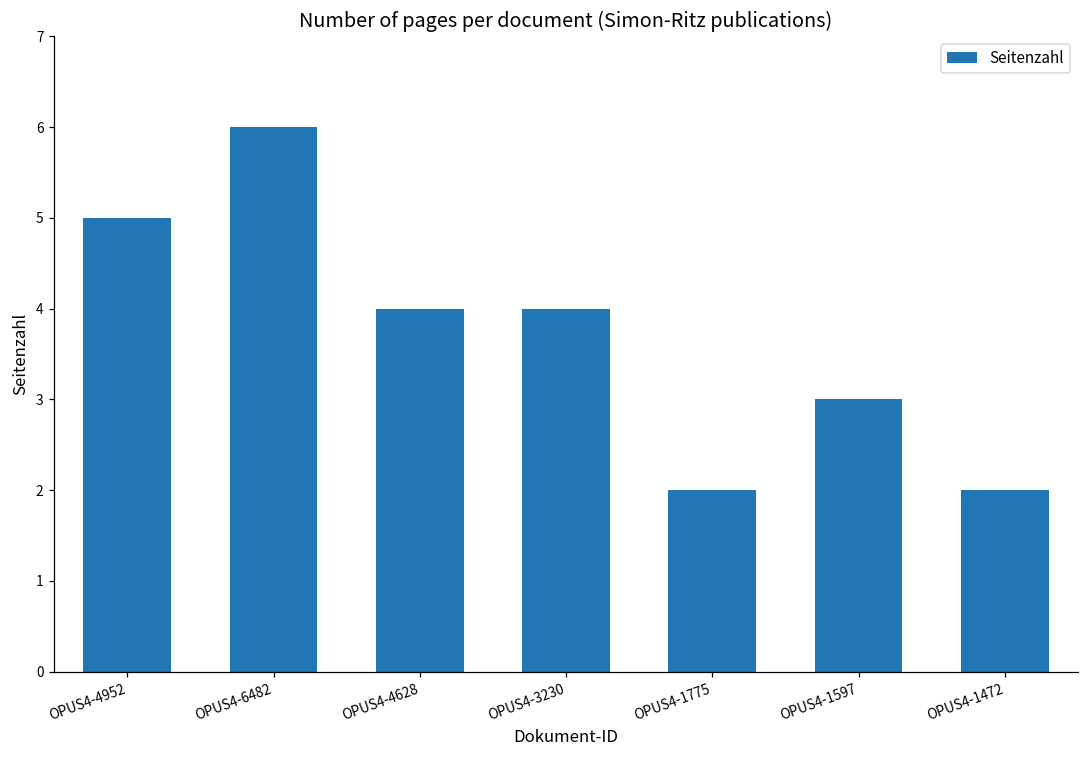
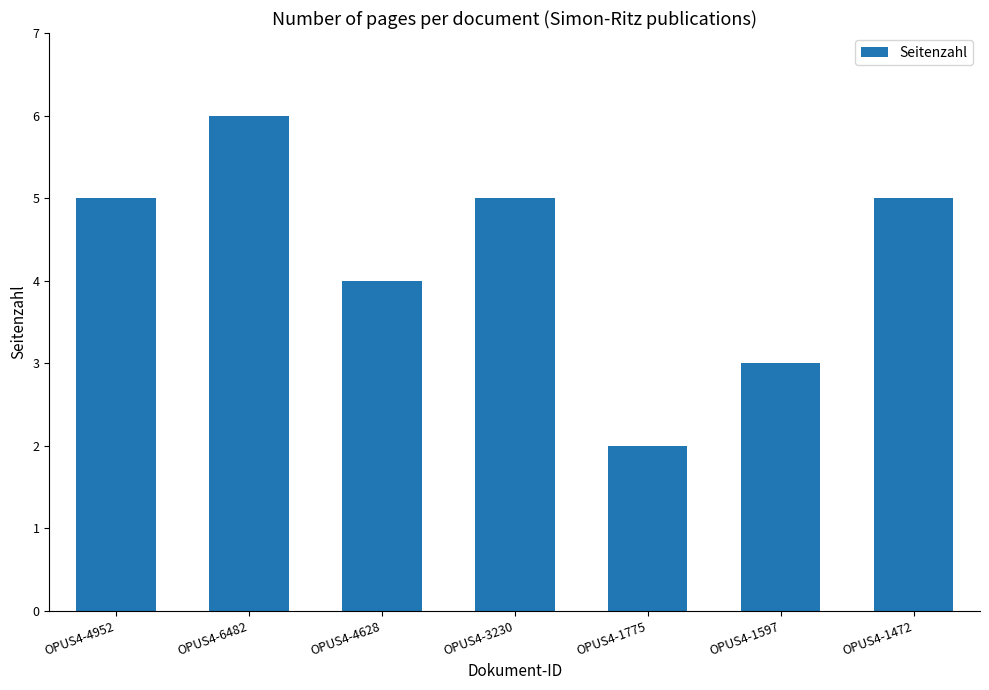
  {
    "OPUS4-4952": 5,
    "OPUS4-6482": 6,
    "OPUS4-4628": 4,
-   "OPUS4-3230": 4,
+   "OPUS4-3230": 5,
    "OPUS4-1775": 2,
    "OPUS4-1597": 3,
-   "OPUS4-1472": 2
+   "OPUS4-1472": 5
  }
